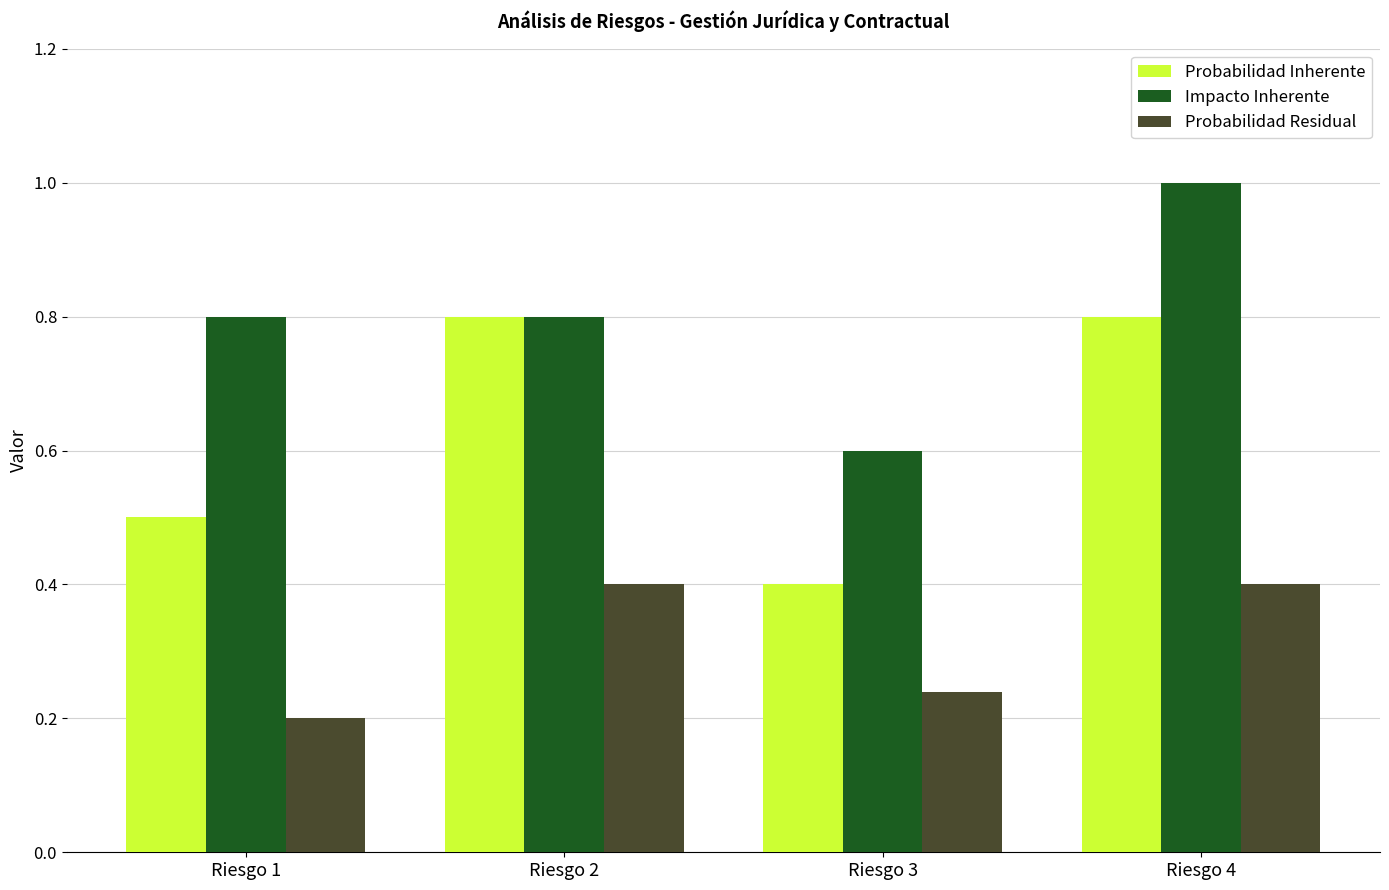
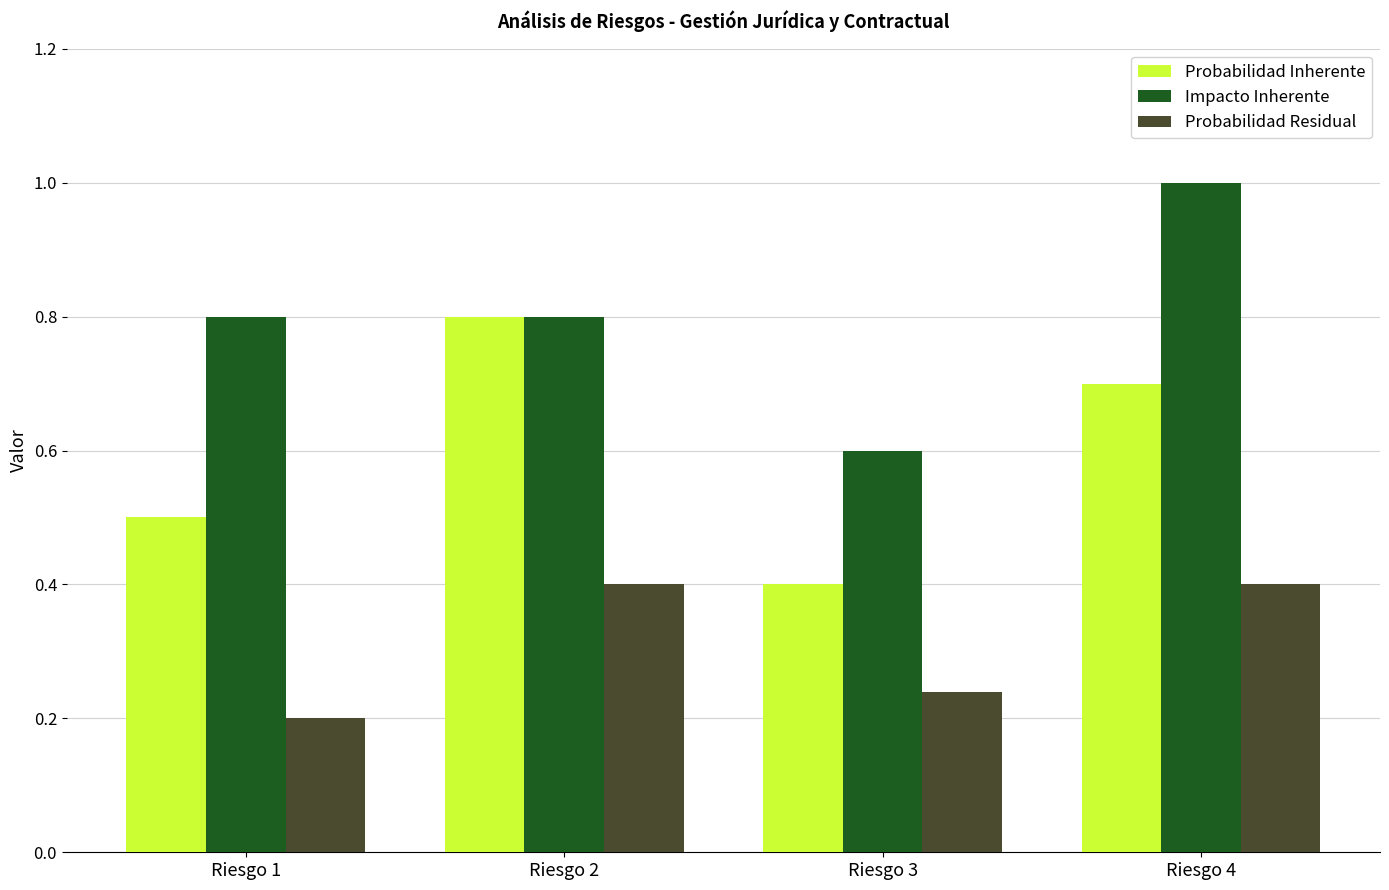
  {
    "Probabilidad Inherente": {
      "Riesgo 1": 0.5,
      "Riesgo 2": 0.8,
      "Riesgo 3": 0.4,
-     "Riesgo 4": 0.8
+     "Riesgo 4": 0.7
    }
  }
